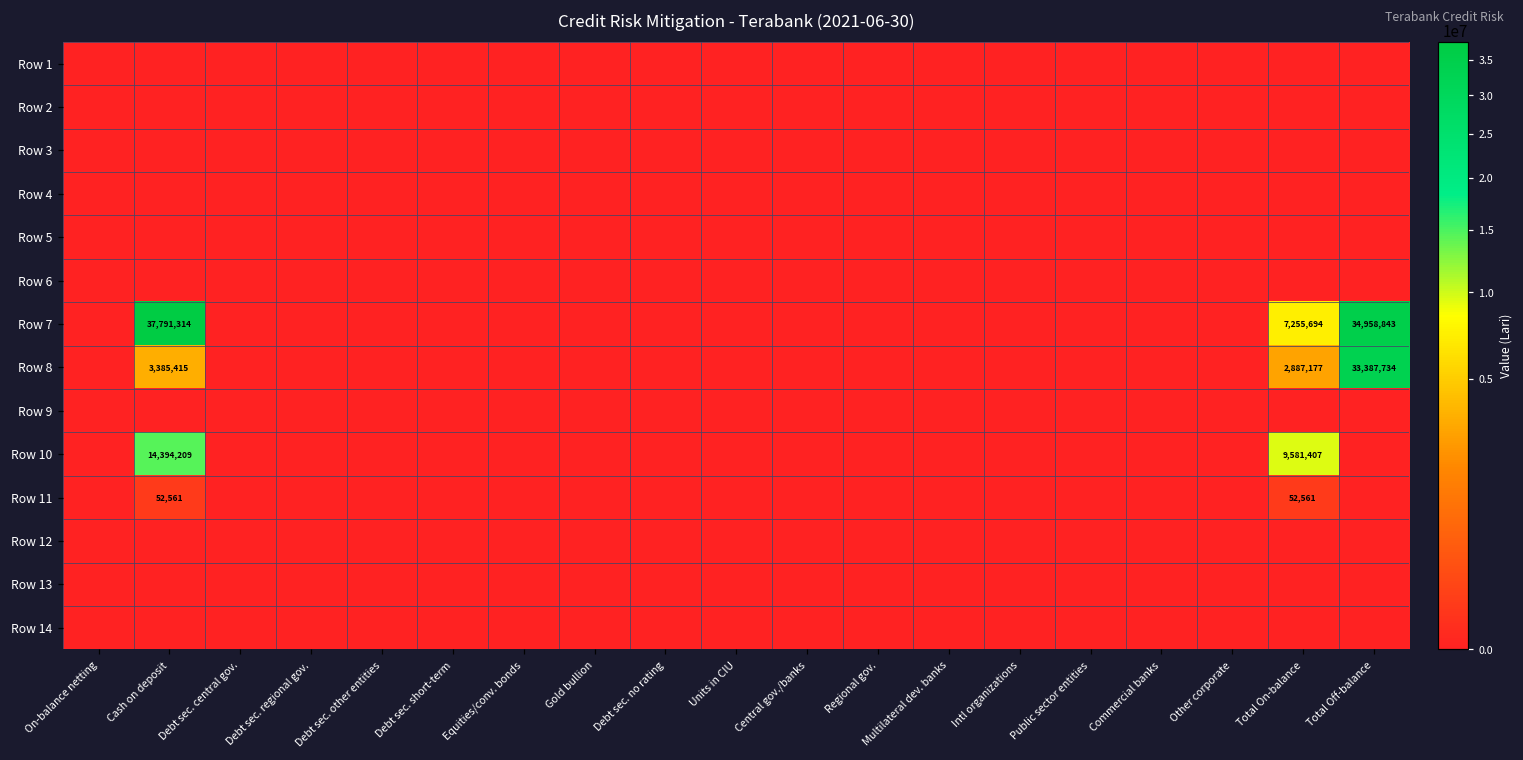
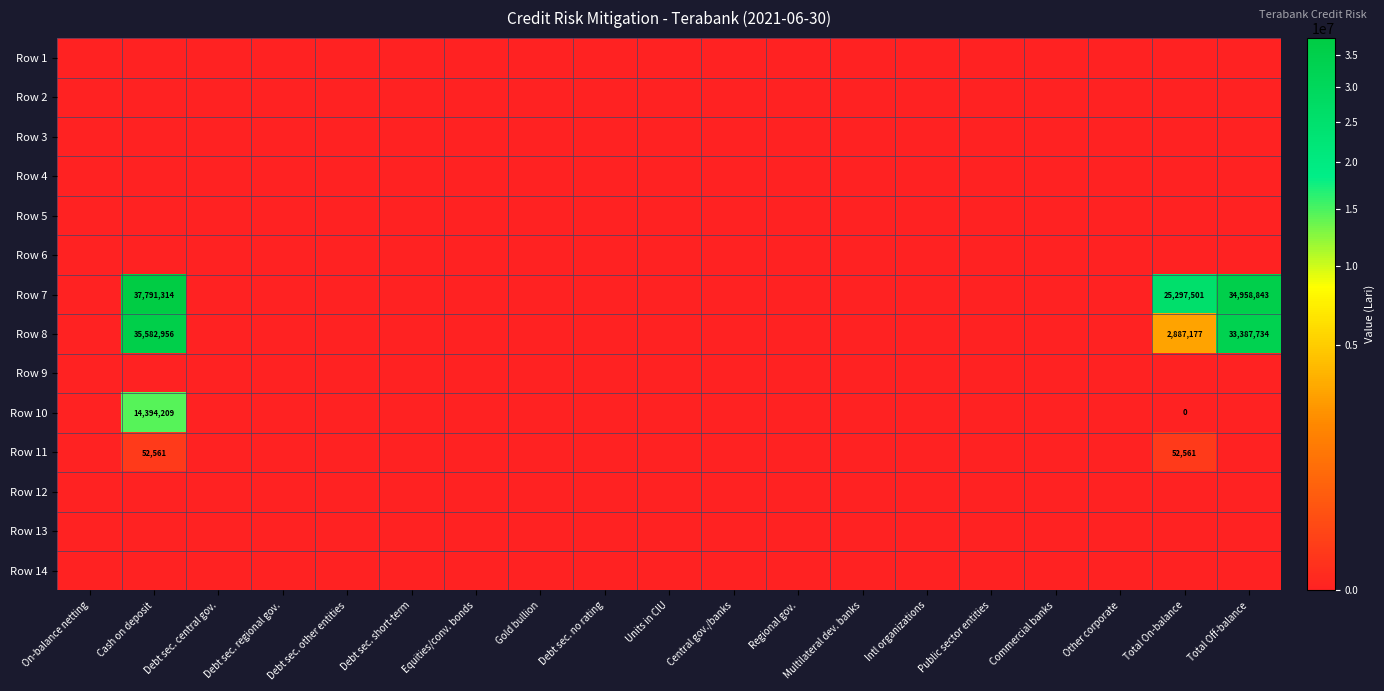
  {
    "Row 7": {
      "Cash on deposit": "37,791,314",
-     "Total On-balance": "7,255,694",
+     "Total On-balance": "25,297,501",
      "Total Off-balance": "34,958,843"
    },
    "Row 8": {
-     "Cash on deposit": "3,385,415",
+     "Cash on deposit": "35,582,956",
      "Total On-balance": "2,887,177",
      "Total Off-balance": "33,387,734"
    },
    "Row 10": {
      "Cash on deposit": "14,394,209",
-     "Total On-balance": "9,581,407"
+     "Total On-balance": "0"
    },
    "Row 11": {
      "Cash on deposit": "52,561",
      "Total On-balance": "52,561"
    }
  }
